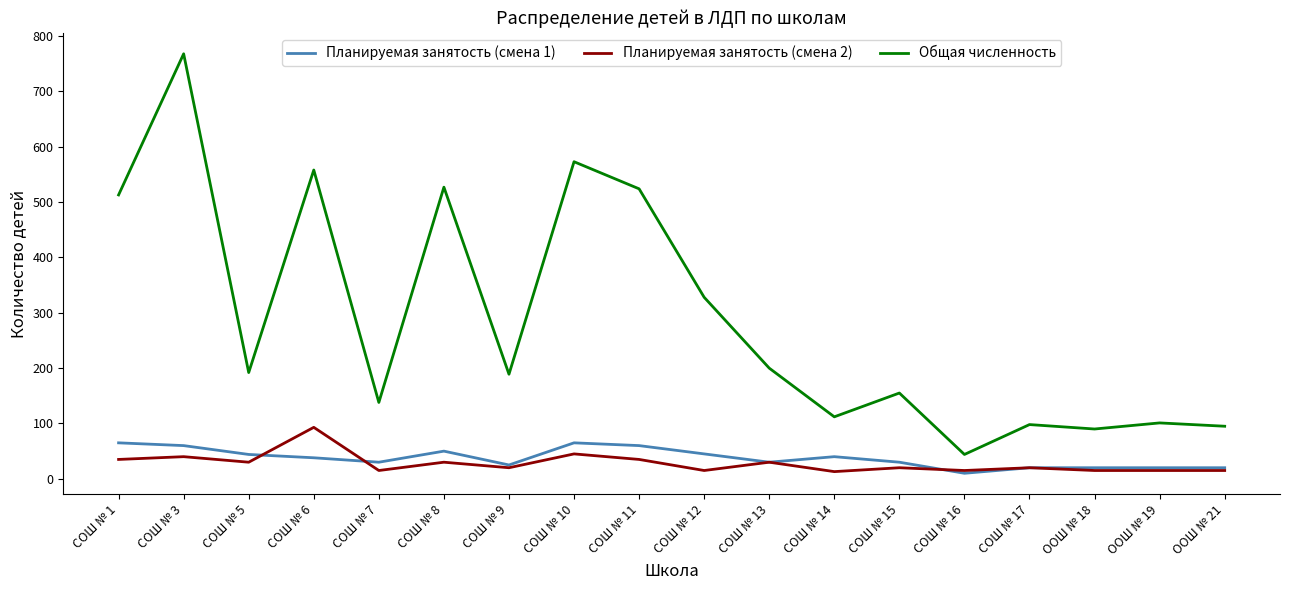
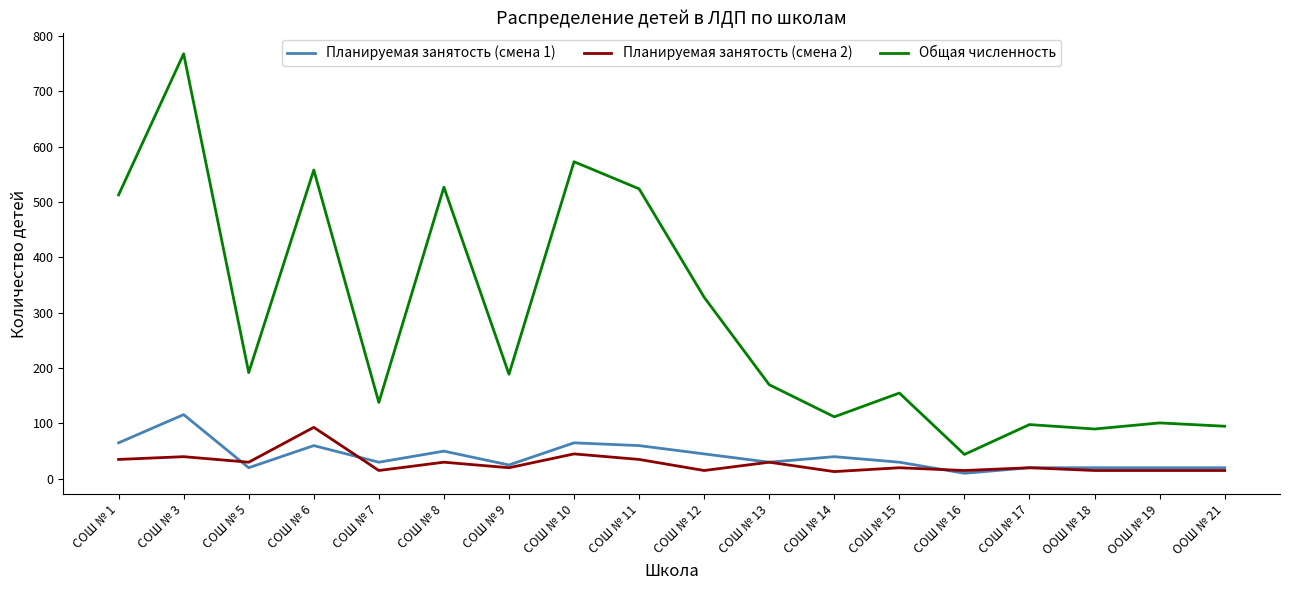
  {
    "Планируемая занятость (смена 1)": {
      "СОШ № 1": 70,
-     "СОШ № 3": 60,
-     "СОШ № 5": 40,
-     "СОШ № 6": 40,
+     "СОШ № 3": 120,
+     "СОШ № 5": 20,
+     "СОШ № 6": 60,
      "СОШ № 7": 30,
      "СОШ № 8": 50,
      "СОШ № 9": 30,
      "СОШ № 10": 70,
      "СОШ № 11": 60,
      "СОШ № 12": 50,
      "СОШ № 14": 40,
      "СОШ № 15": 30,
      "СОШ № 16": 10,
      "ООШ № 18": 20,
      "ООШ № 19": 20,
      "ООШ № 21": 20
    },
    "Планируемая занятость (смена 2)": {
      "СОШ № 1": 40,
      "СОШ № 3": 40,
      "СОШ № 5": 30,
      "СОШ № 6": 90,
      "СОШ № 7": 20,
      "СОШ № 8": 30,
      "СОШ № 9": 20,
      "СОШ № 10": 50,
      "СОШ № 11": 40,
      "СОШ № 12": 20,
      "СОШ № 14": 10,
      "СОШ № 15": 20,
      "СОШ № 16": 20,
      "ООШ № 18": 20,
      "ООШ № 19": 20,
      "ООШ № 21": 20
    },
    "Общая численность": {
      "СОШ № 1": 510,
      "СОШ № 3": 770,
      "СОШ № 5": 190,
      "СОШ № 6": 560,
      "СОШ № 7": 140,
      "СОШ № 8": 530,
      "СОШ № 9": 190,
      "СОШ № 10": 570,
      "СОШ № 11": 520,
      "СОШ № 12": 330,
-     "СОШ № 13": 200,
+     "СОШ № 13": 170,
      "СОШ № 14": 110,
      "СОШ № 15": 160,
      "СОШ № 16": 40,
      "СОШ № 17": 100,
      "ООШ № 18": 90,
      "ООШ № 19": 100,
      "ООШ № 21": 100
    }
  }
